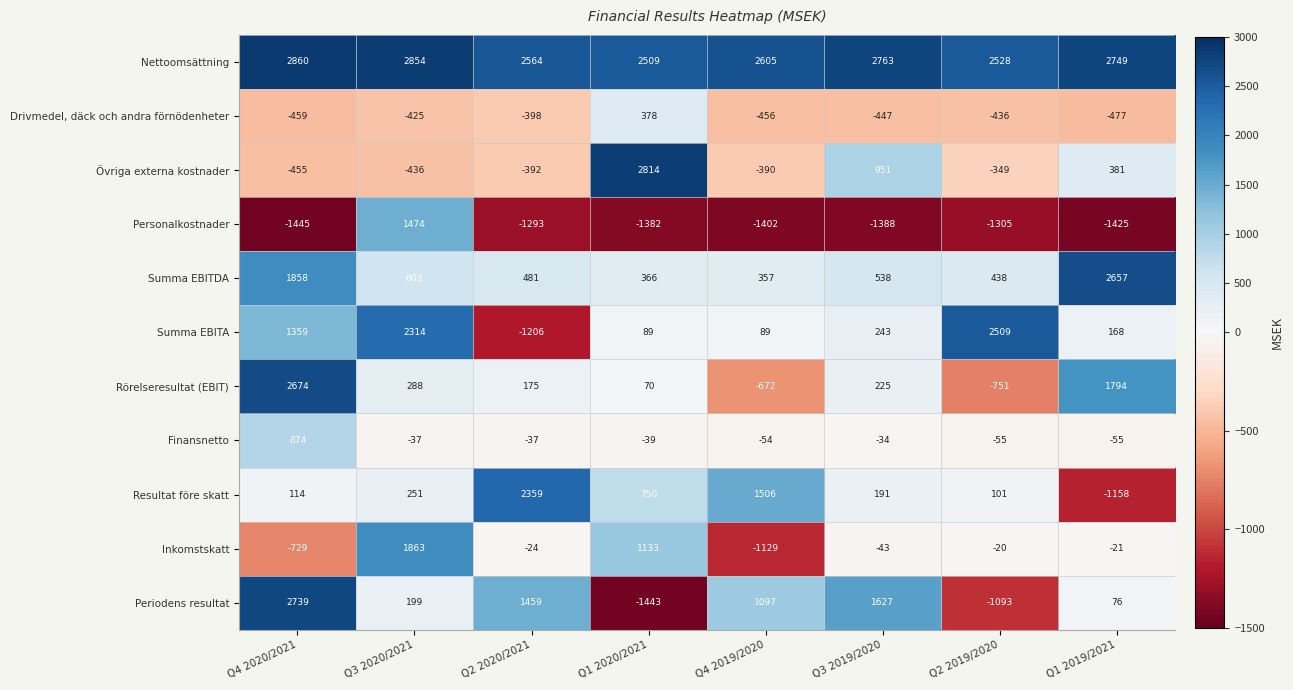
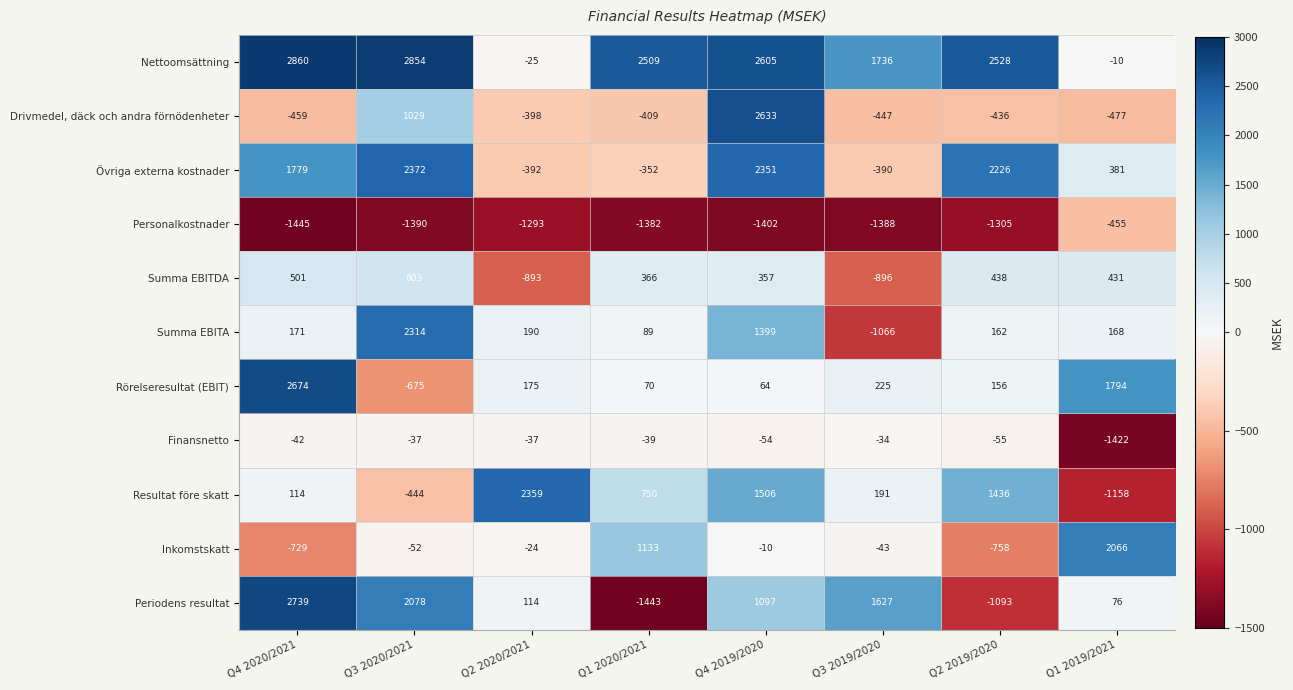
  {
    "Nettoomsättning": {
      "Q4 2020/2021": 2860,
      "Q3 2020/2021": 2854,
-     "Q2 2020/2021": 2564,
+     "Q2 2020/2021": -25,
      "Q1 2020/2021": 2509,
      "Q4 2019/2020": 2605,
-     "Q3 2019/2020": 2763,
+     "Q3 2019/2020": 1736,
      "Q2 2019/2020": 2528,
-     "Q1 2019/2021": 2749
+     "Q1 2019/2021": -10
    },
    "Drivmedel, däck och andra förnödenheter": {
      "Q4 2020/2021": -459,
-     "Q3 2020/2021": -425,
+     "Q3 2020/2021": 1029,
      "Q2 2020/2021": -398,
-     "Q1 2020/2021": 378,
-     "Q4 2019/2020": -456,
+     "Q1 2020/2021": -409,
+     "Q4 2019/2020": 2633,
      "Q3 2019/2020": -447,
      "Q2 2019/2020": -436,
      "Q1 2019/2021": -477
    },
    "Övriga externa kostnader": {
-     "Q4 2020/2021": -455,
-     "Q3 2020/2021": -436,
+     "Q4 2020/2021": 1779,
+     "Q3 2020/2021": 2372,
      "Q2 2020/2021": -392,
-     "Q1 2020/2021": 2814,
-     "Q4 2019/2020": -390,
-     "Q3 2019/2020": 951,
-     "Q2 2019/2020": -349,
+     "Q1 2020/2021": -352,
+     "Q4 2019/2020": 2351,
+     "Q3 2019/2020": -390,
+     "Q2 2019/2020": 2226,
      "Q1 2019/2021": 381
    },
    "Personalkostnader": {
      "Q4 2020/2021": -1445,
-     "Q3 2020/2021": 1474,
+     "Q3 2020/2021": -1390,
      "Q2 2020/2021": -1293,
      "Q1 2020/2021": -1382,
      "Q4 2019/2020": -1402,
      "Q3 2019/2020": -1388,
      "Q2 2019/2020": -1305,
-     "Q1 2019/2021": -1425
+     "Q1 2019/2021": -455
    },
    "Summa EBITDA": {
-     "Q4 2020/2021": 1858,
-     "Q2 2020/2021": 481,
+     "Q4 2020/2021": 501,
+     "Q2 2020/2021": -893,
      "Q1 2020/2021": 366,
      "Q4 2019/2020": 357,
-     "Q3 2019/2020": 538,
+     "Q3 2019/2020": -896,
      "Q2 2019/2020": 438,
-     "Q1 2019/2021": 2657
+     "Q1 2019/2021": 431
    },
    "Summa EBITA": {
-     "Q4 2020/2021": 1359,
+     "Q4 2020/2021": 171,
      "Q3 2020/2021": 2314,
-     "Q2 2020/2021": -1206,
+     "Q2 2020/2021": 190,
      "Q1 2020/2021": 89,
-     "Q4 2019/2020": 89,
-     "Q3 2019/2020": 243,
-     "Q2 2019/2020": 2509,
+     "Q4 2019/2020": 1399,
+     "Q3 2019/2020": -1066,
+     "Q2 2019/2020": 162,
      "Q1 2019/2021": 168
    },
    "Rörelseresultat (EBIT)": {
      "Q4 2020/2021": 2674,
-     "Q3 2020/2021": 288,
+     "Q3 2020/2021": -675,
      "Q2 2020/2021": 175,
      "Q1 2020/2021": 70,
-     "Q4 2019/2020": -672,
+     "Q4 2019/2020": 64,
      "Q3 2019/2020": 225,
-     "Q2 2019/2020": -751,
+     "Q2 2019/2020": 156,
      "Q1 2019/2021": 1794
    },
    "Finansnetto": {
-     "Q4 2020/2021": 874,
+     "Q4 2020/2021": -42,
      "Q3 2020/2021": -37,
      "Q2 2020/2021": -37,
      "Q1 2020/2021": -39,
      "Q4 2019/2020": -54,
      "Q3 2019/2020": -34,
      "Q2 2019/2020": -55,
-     "Q1 2019/2021": -55
+     "Q1 2019/2021": -1422
    },
    "Resultat före skatt": {
      "Q4 2020/2021": 114,
-     "Q3 2020/2021": 251,
+     "Q3 2020/2021": -444,
      "Q2 2020/2021": 2359,
      "Q1 2020/2021": 750,
      "Q4 2019/2020": 1506,
      "Q3 2019/2020": 191,
-     "Q2 2019/2020": 101,
+     "Q2 2019/2020": 1436,
      "Q1 2019/2021": -1158
    },
    "Inkomstskatt": {
      "Q4 2020/2021": -729,
-     "Q3 2020/2021": 1863,
+     "Q3 2020/2021": -52,
      "Q2 2020/2021": -24,
      "Q1 2020/2021": 1133,
-     "Q4 2019/2020": -1129,
+     "Q4 2019/2020": -10,
      "Q3 2019/2020": -43,
-     "Q2 2019/2020": -20,
-     "Q1 2019/2021": -21
+     "Q2 2019/2020": -758,
+     "Q1 2019/2021": 2066
    },
    "Periodens resultat": {
      "Q4 2020/2021": 2739,
-     "Q3 2020/2021": 199,
-     "Q2 2020/2021": 1459,
+     "Q3 2020/2021": 2078,
+     "Q2 2020/2021": 114,
      "Q1 2020/2021": -1443,
      "Q4 2019/2020": 1097,
      "Q3 2019/2020": 1627,
      "Q2 2019/2020": -1093,
      "Q1 2019/2021": 76
    }
  }
